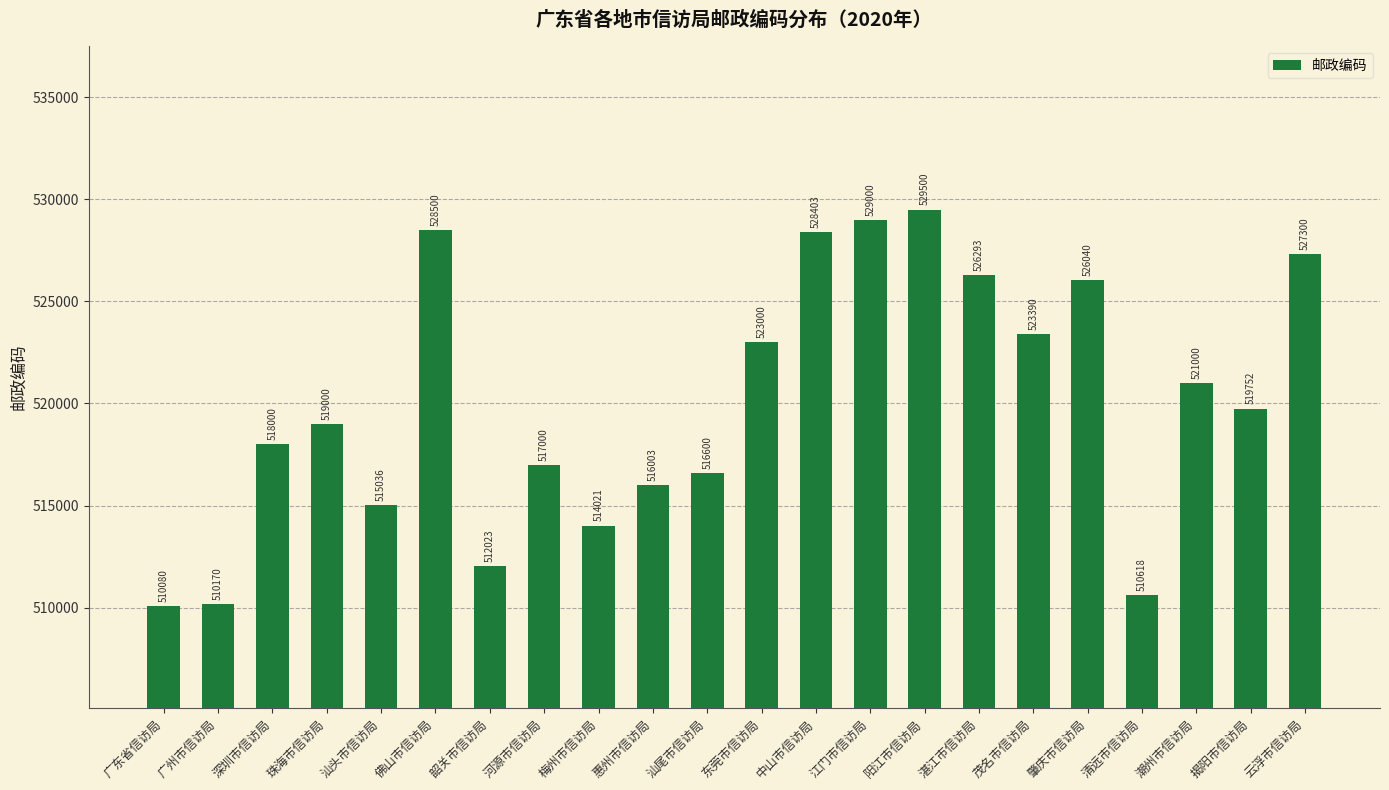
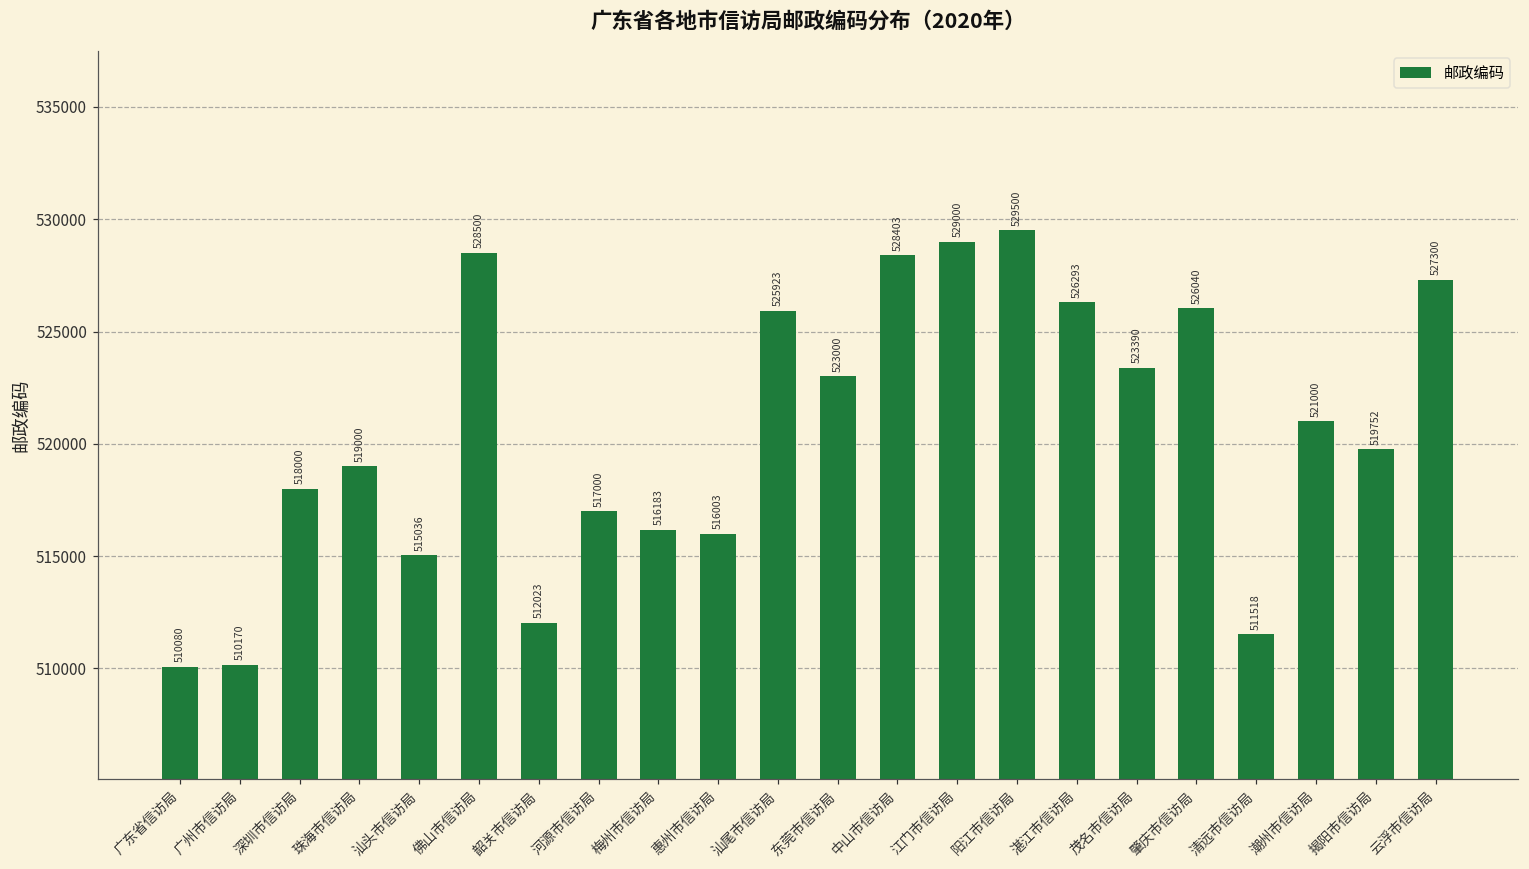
  {
    "广东省信访局": 510080,
    "广州市信访局": 510170,
    "深圳市信访局": 518000,
    "珠海市信访局": 519000,
    "汕头市信访局": 515036,
    "佛山市信访局": 528500,
    "韶关市信访局": 512023,
    "河源市信访局": 517000,
-   "梅州市信访局": 514021,
+   "梅州市信访局": 516183,
    "惠州市信访局": 516003,
-   "汕尾市信访局": 516600,
+   "汕尾市信访局": 525923,
    "东莞市信访局": 523000,
    "中山市信访局": 528403,
    "江门市信访局": 529000,
    "阳江市信访局": 529500,
    "湛江市信访局": 526293,
    "茂名市信访局": 523390,
    "肇庆市信访局": 526040,
-   "清远市信访局": 510618,
+   "清远市信访局": 511518,
    "潮州市信访局": 521000,
    "揭阳市信访局": 519752,
    "云浮市信访局": 527300
  }
